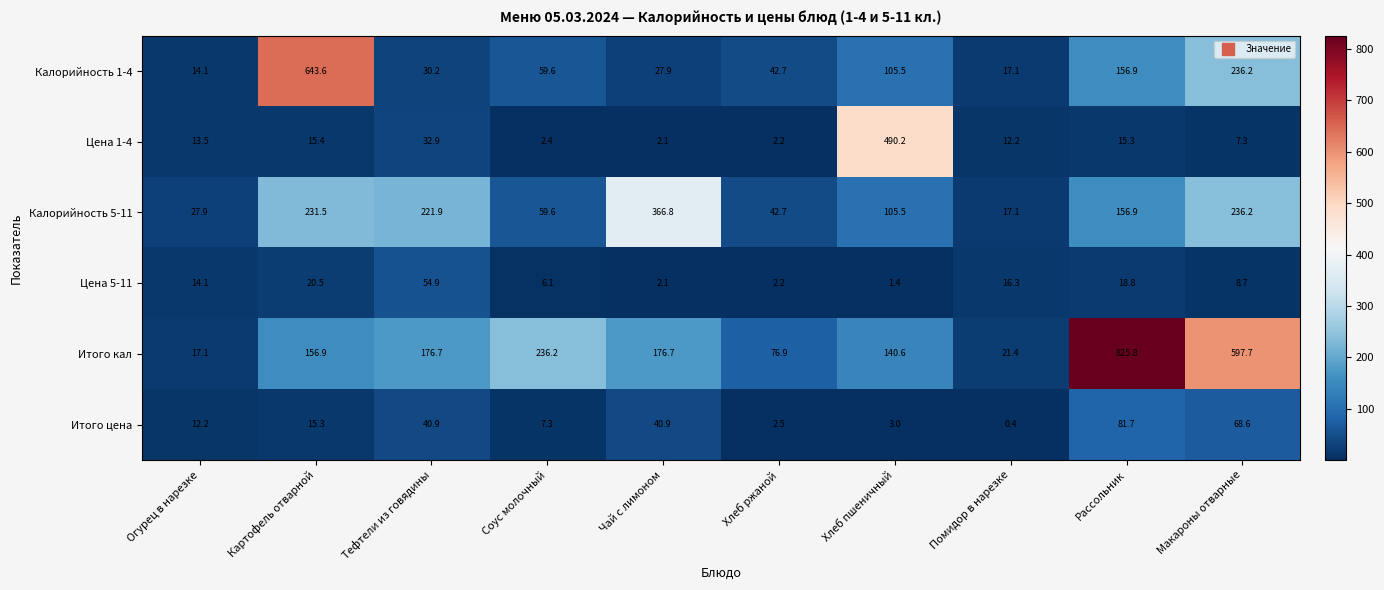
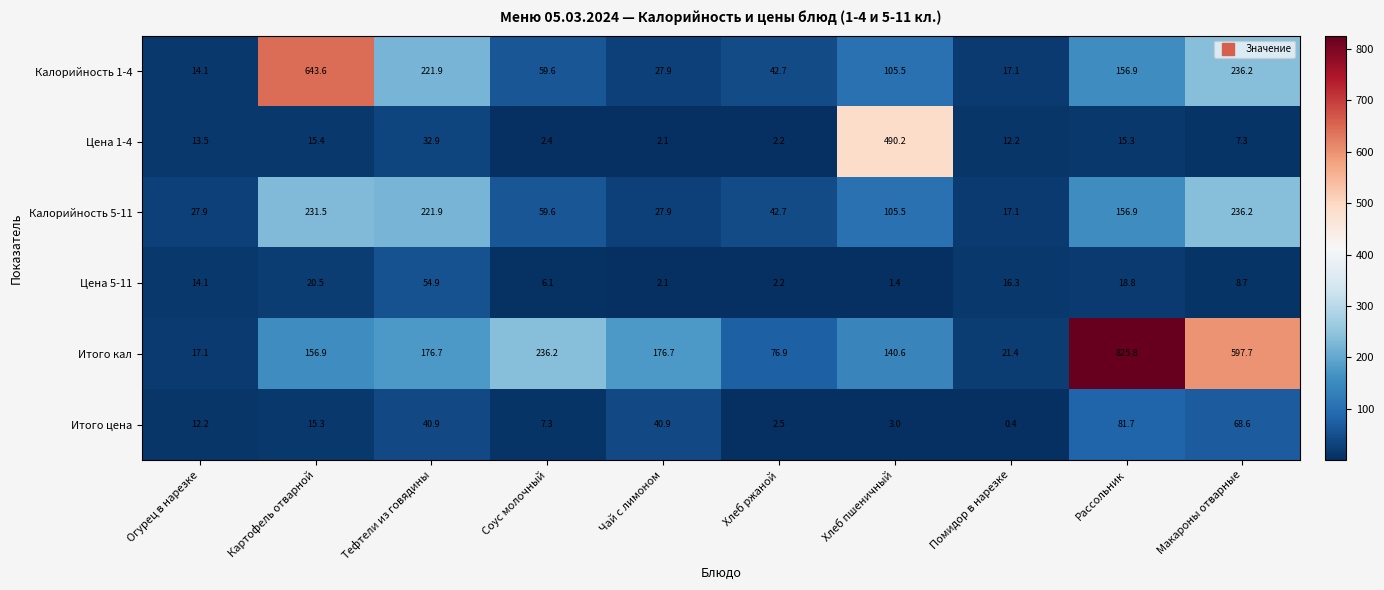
  {
    "Калорийность 1-4": {
      "Огурец в нарезке": 14.1,
      "Картофель отварной": 643.6,
-     "Тефтели из говядины": 30.2,
+     "Тефтели из говядины": 221.9,
      "Соус молочный": 59.6,
      "Чай с лимоном": 27.9,
      "Хлеб ржаной": 42.7,
      "Хлеб пшеничный": 105.5,
      "Помидор в нарезке": 17.1,
      "Рассольник": 156.9,
      "Макароны отварные": 236.2
    },
    "Цена 1-4": {
      "Огурец в нарезке": 13.5,
      "Картофель отварной": 15.4,
      "Тефтели из говядины": 32.9,
      "Соус молочный": 2.4,
      "Чай с лимоном": 2.1,
      "Хлеб ржаной": 2.2,
      "Хлеб пшеничный": 490.2,
      "Помидор в нарезке": 12.2,
      "Рассольник": 15.3,
      "Макароны отварные": 7.3
    },
    "Калорийность 5-11": {
      "Огурец в нарезке": 27.9,
      "Картофель отварной": 231.5,
      "Тефтели из говядины": 221.9,
      "Соус молочный": 59.6,
-     "Чай с лимоном": 366.8,
+     "Чай с лимоном": 27.9,
      "Хлеб ржаной": 42.7,
      "Хлеб пшеничный": 105.5,
      "Помидор в нарезке": 17.1,
      "Рассольник": 156.9,
      "Макароны отварные": 236.2
    },
    "Цена 5-11": {
      "Огурец в нарезке": 14.1,
      "Картофель отварной": 20.5,
      "Тефтели из говядины": 54.9,
      "Соус молочный": 6.1,
      "Чай с лимоном": 2.1,
      "Хлеб ржаной": 2.2,
      "Хлеб пшеничный": 1.4,
      "Помидор в нарезке": 16.3,
      "Рассольник": 18.8,
      "Макароны отварные": 8.7
    },
    "Итого кал": {
      "Огурец в нарезке": 17.1,
      "Картофель отварной": 156.9,
      "Тефтели из говядины": 176.7,
      "Соус молочный": 236.2,
      "Чай с лимоном": 176.7,
      "Хлеб ржаной": 76.9,
      "Хлеб пшеничный": 140.6,
      "Помидор в нарезке": 21.4,
      "Рассольник": 825.8,
      "Макароны отварные": 597.7
    },
    "Итого цена": {
      "Огурец в нарезке": 12.2,
      "Картофель отварной": 15.3,
      "Тефтели из говядины": 40.9,
      "Соус молочный": 7.3,
      "Чай с лимоном": 40.9,
      "Хлеб ржаной": 2.5,
      "Хлеб пшеничный": 3.0,
      "Помидор в нарезке": 0.4,
      "Рассольник": 81.7,
      "Макароны отварные": 68.6
    }
  }
